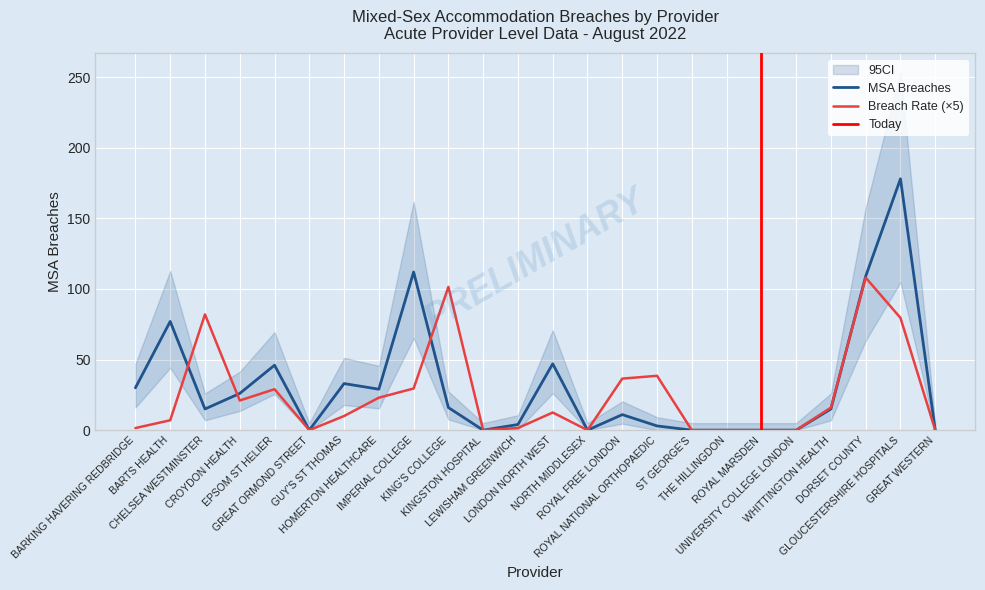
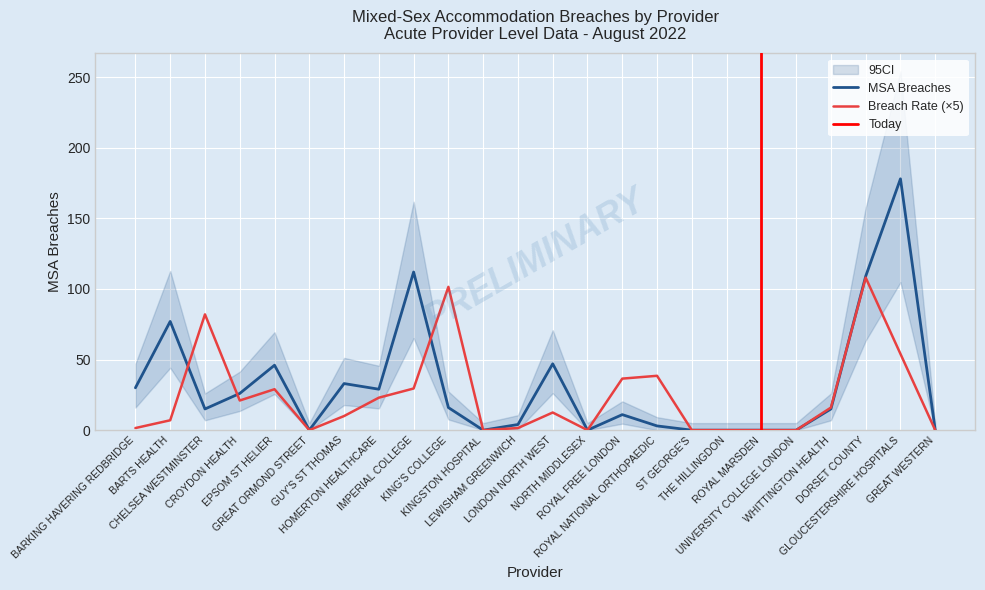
  {
    "Breach Rate (×5)": {
      "BARKING HAVERING REDBRIDGE": 2,
      "BARTS HEALTH": 7,
      "CHELSEA WESTMINSTER": 82,
      "CROYDON HEALTH": 21,
      "EPSOM ST HELIER": 29,
      "GUY'S ST THOMAS": 10,
      "HOMERTON HEALTHCARE": 23,
      "IMPERIAL COLLEGE": 30,
      "KING'S COLLEGE": 102,
      "LEWISHAM GREENWICH": 2,
      "LONDON NORTH WEST": 13,
      "ROYAL FREE LONDON": 37,
      "ROYAL NATIONAL ORTHOPAEDIC": 39,
-     "GLOUCESTERSHIRE HOSPITALS": 80
+     "GLOUCESTERSHIRE HOSPITALS": 54
    }
  }
